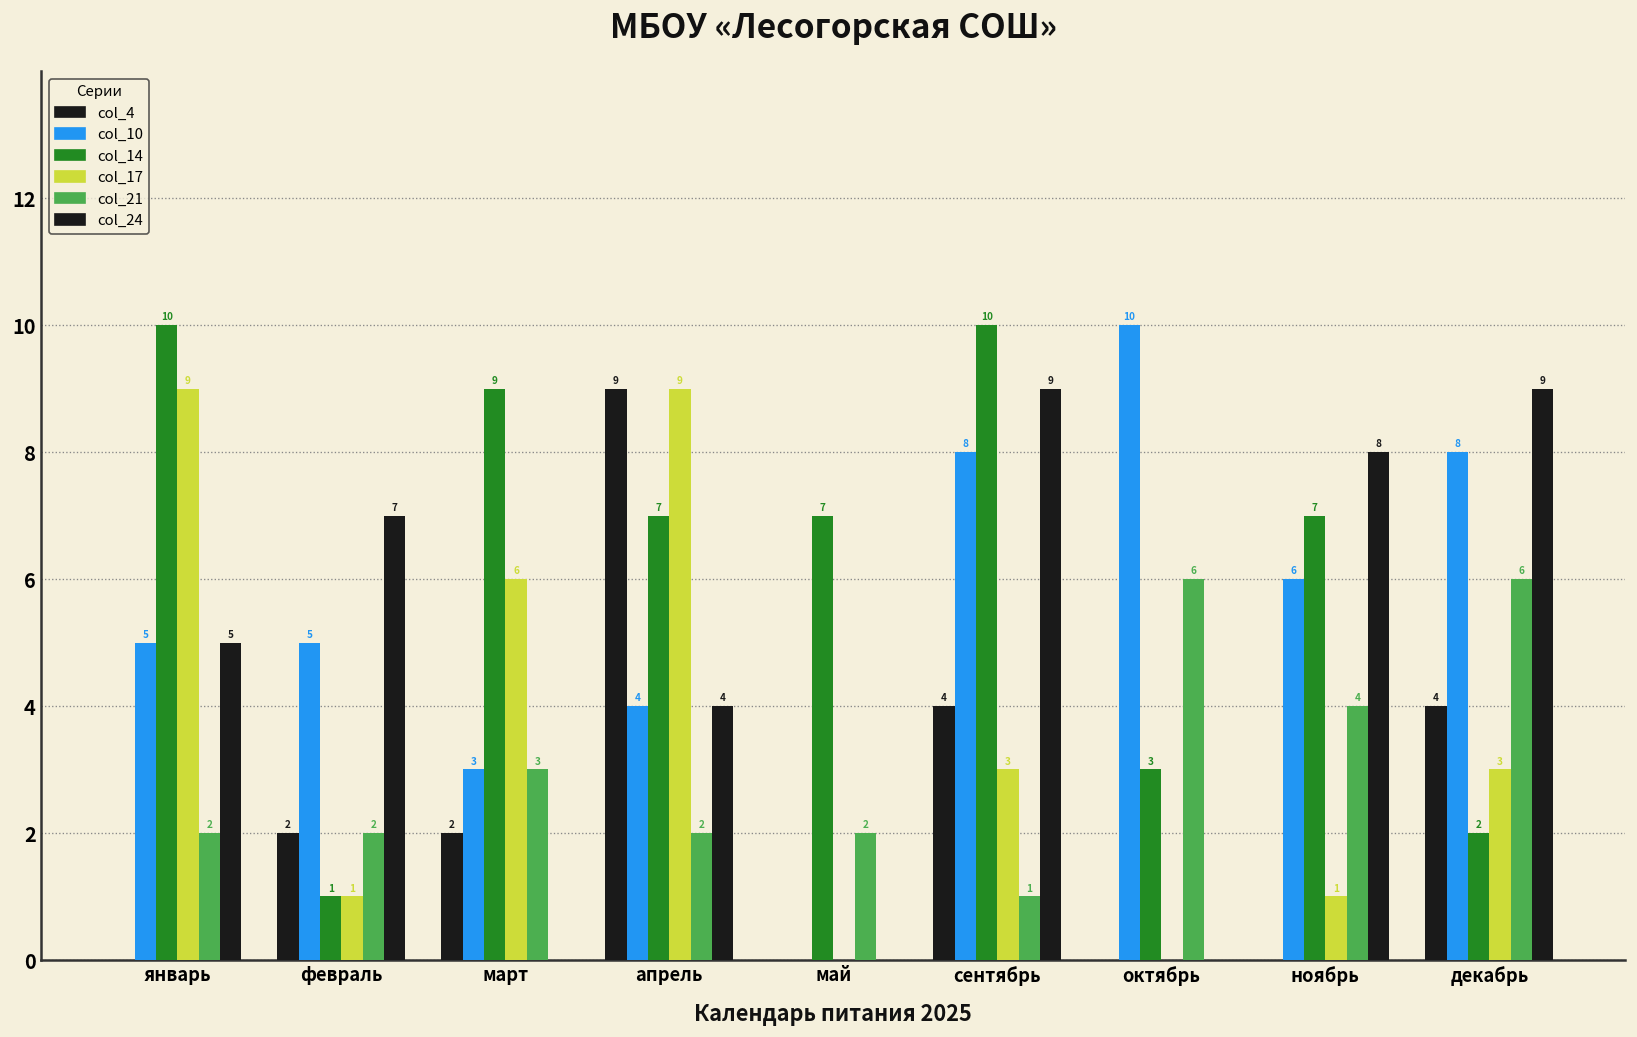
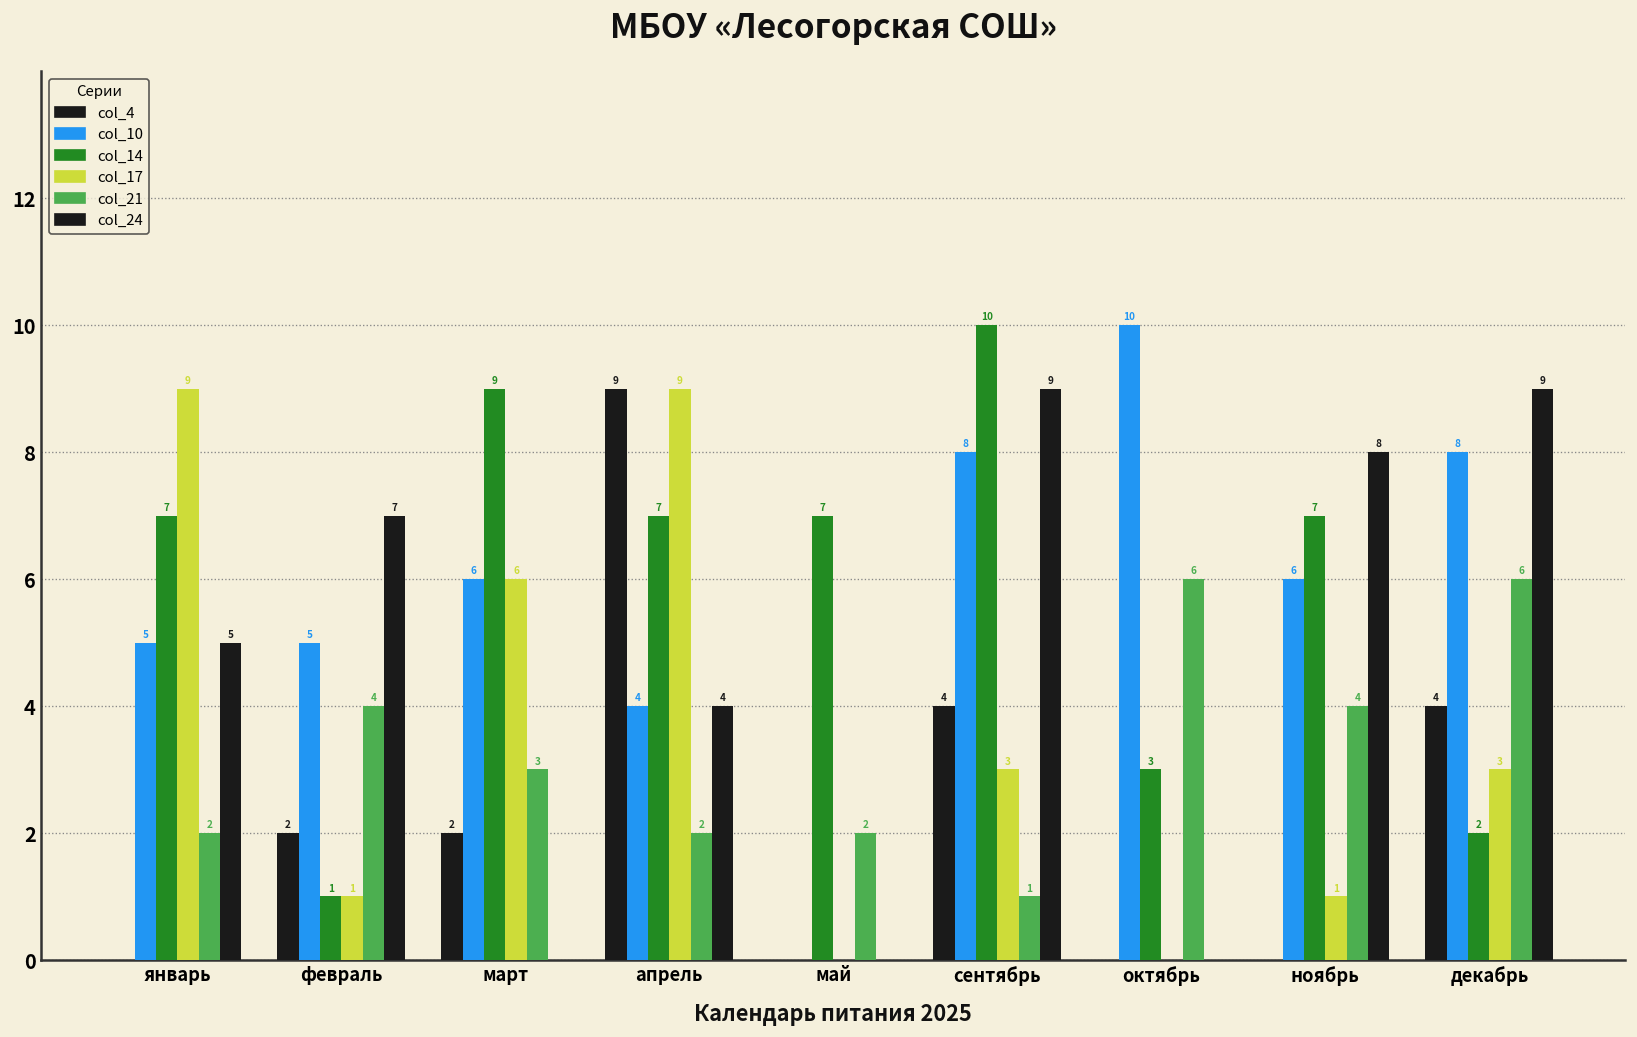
  {
    "col_10": {
      "январь": 5,
      "февраль": 5,
-     "март": 3,
+     "март": 6,
      "апрель": 4,
      "сентябрь": 8,
      "октябрь": 10,
      "ноябрь": 6,
      "декабрь": 8
    },
    "col_14": {
-     "январь": 10,
+     "январь": 7,
      "февраль": 1,
      "март": 9,
      "апрель": 7,
      "май": 7,
      "сентябрь": 10,
      "октябрь": 3,
      "ноябрь": 7,
      "декабрь": 2
    },
    "col_17": {
      "январь": 9,
      "февраль": 1,
      "март": 6,
      "апрель": 9,
      "сентябрь": 3,
      "ноябрь": 1,
      "декабрь": 3
    },
    "col_21": {
      "январь": 2,
-     "февраль": 2,
+     "февраль": 4,
      "март": 3,
      "апрель": 2,
      "май": 2,
      "сентябрь": 1,
      "октябрь": 6,
      "ноябрь": 4,
      "декабрь": 6
    }
  }
